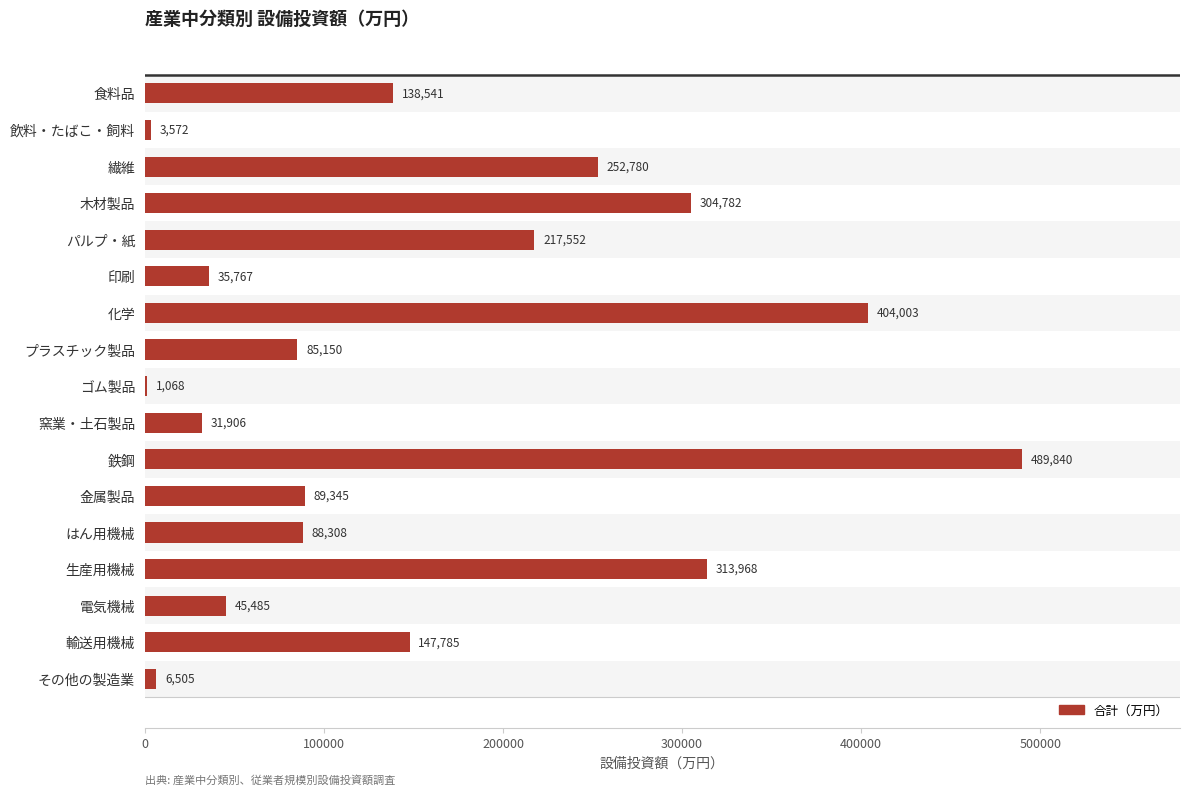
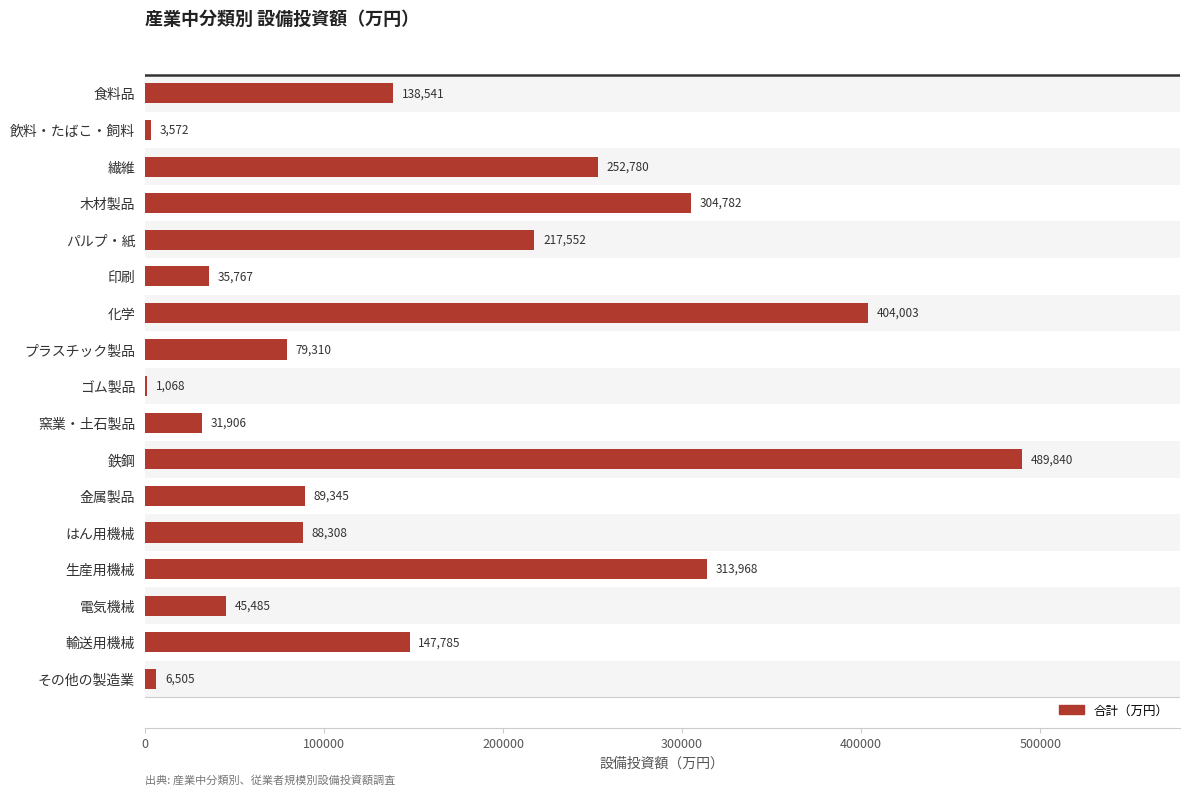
  {
    "食料品": "138,541",
    "飲料・たばこ・飼料": "3,572",
    "繊維": "252,780",
    "木材製品": "304,782",
    "パルプ・紙": "217,552",
    "印刷": "35,767",
    "化学": "404,003",
-   "プラスチック製品": "85,150",
+   "プラスチック製品": "79,310",
    "ゴム製品": "1,068",
    "窯業・土石製品": "31,906",
    "鉄鋼": "489,840",
    "金属製品": "89,345",
    "はん用機械": "88,308",
    "生産用機械": "313,968",
    "電気機械": "45,485",
    "輸送用機械": "147,785",
    "その他の製造業": "6,505"
  }
